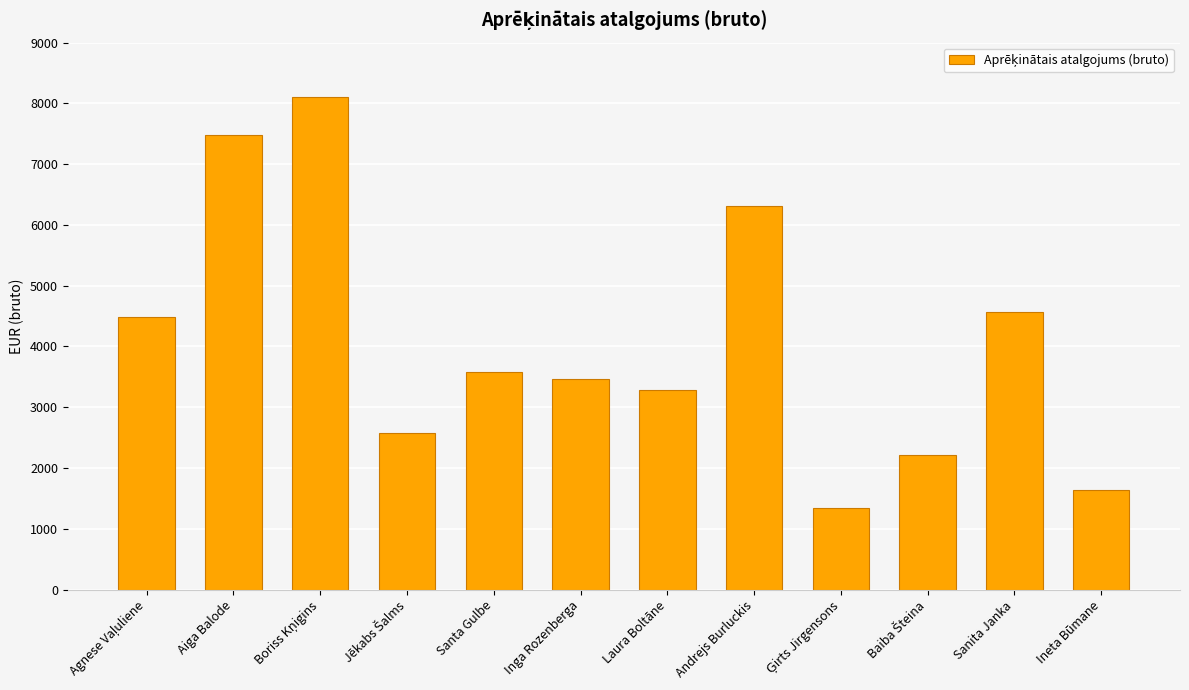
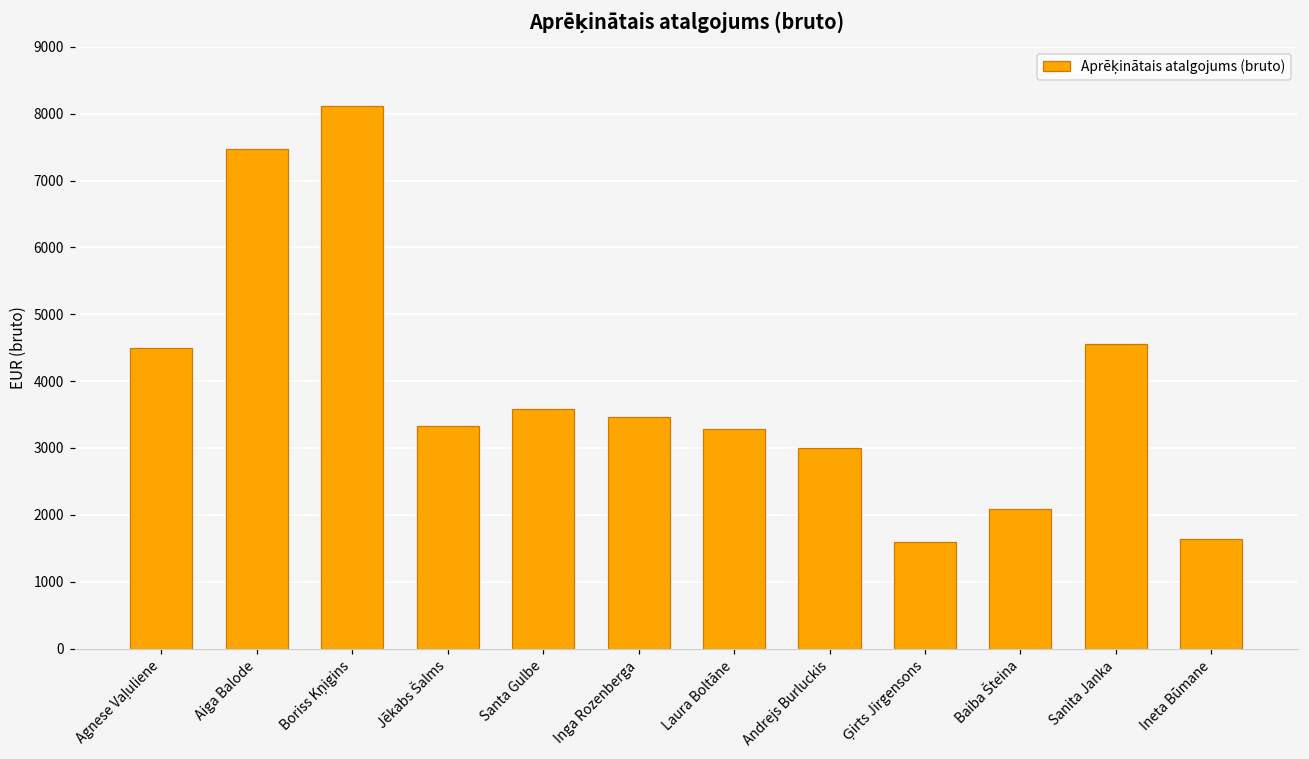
  {
    "Agnese Vaļuliene": 4500,
    "Aiga Balode": 7500,
    "Boriss Kņigins": 8100,
-   "Jēkabs Šalms": 2600,
+   "Jēkabs Šalms": 3300,
    "Santa Gulbe": 3600,
    "Inga Rozenberga": 3500,
    "Laura Boltāne": 3300,
-   "Andrejs Burluckis": 6300,
-   "Ģirts Jirgensons": 1300,
-   "Baiba Šteina": 2200,
+   "Andrejs Burluckis": 3000,
+   "Ģirts Jirgensons": 1600,
+   "Baiba Šteina": 2100,
    "Sanita Janka": 4600,
    "Ineta Būmane": 1600
  }
